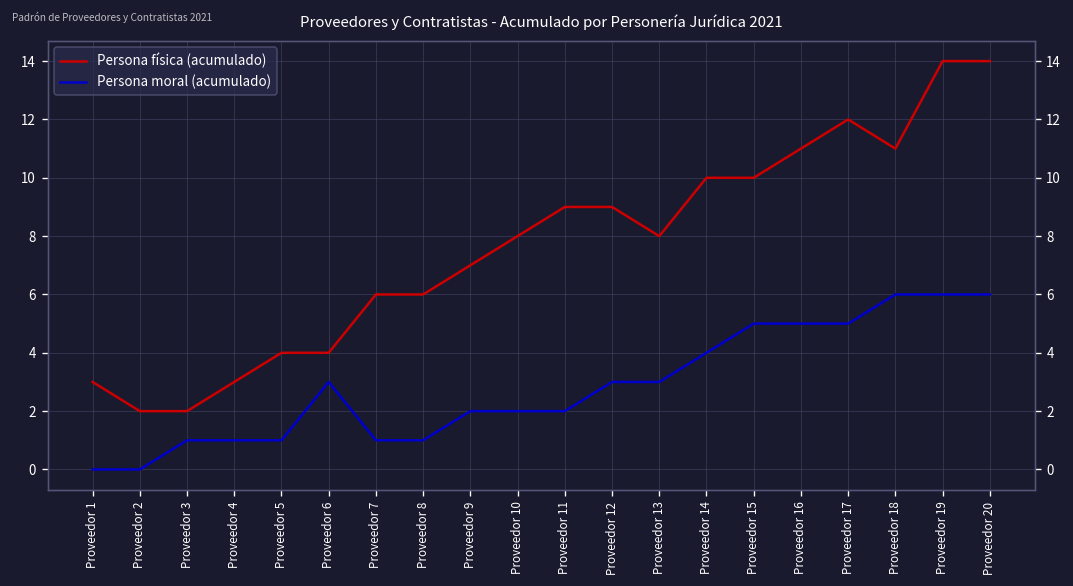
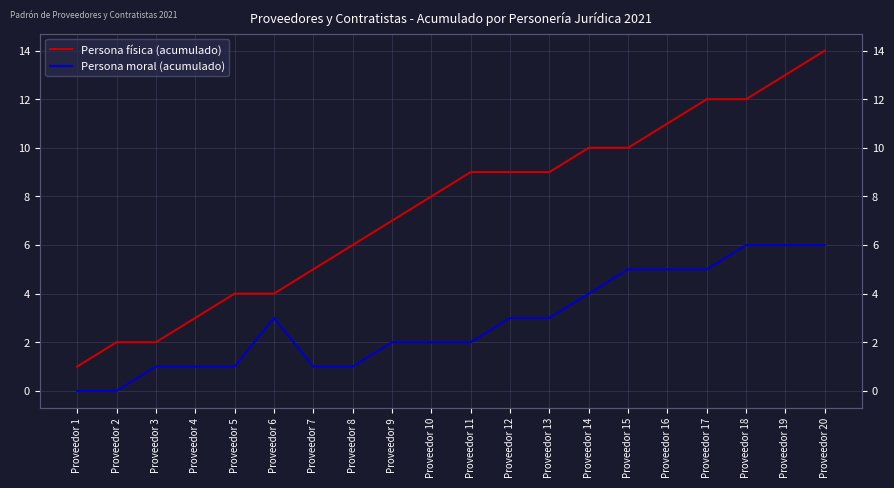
  {
    "Persona física (acumulado)": {
-     "Proveedor 1": 3,
+     "Proveedor 1": 1,
      "Proveedor 2": 2,
      "Proveedor 3": 2,
      "Proveedor 4": 3,
      "Proveedor 5": 4,
      "Proveedor 6": 4,
-     "Proveedor 7": 6,
+     "Proveedor 7": 5,
      "Proveedor 8": 6,
      "Proveedor 9": 7,
      "Proveedor 10": 8,
      "Proveedor 11": 9,
      "Proveedor 12": 9,
-     "Proveedor 13": 8,
+     "Proveedor 13": 9,
      "Proveedor 14": 10,
      "Proveedor 15": 10,
      "Proveedor 16": 11,
      "Proveedor 17": 12,
-     "Proveedor 18": 11,
-     "Proveedor 19": 14,
+     "Proveedor 18": 12,
+     "Proveedor 19": 13,
      "Proveedor 20": 14
    },
    "Persona moral (acumulado)": {
      "Proveedor 1": 0,
      "Proveedor 2": 0,
      "Proveedor 3": 1,
      "Proveedor 4": 1,
      "Proveedor 5": 1,
      "Proveedor 6": 3,
      "Proveedor 7": 1,
      "Proveedor 8": 1,
      "Proveedor 9": 2,
      "Proveedor 10": 2,
      "Proveedor 11": 2,
      "Proveedor 12": 3,
      "Proveedor 13": 3,
      "Proveedor 14": 4,
      "Proveedor 15": 5,
      "Proveedor 16": 5,
      "Proveedor 17": 5,
      "Proveedor 18": 6,
      "Proveedor 19": 6,
      "Proveedor 20": 6
    }
  }
